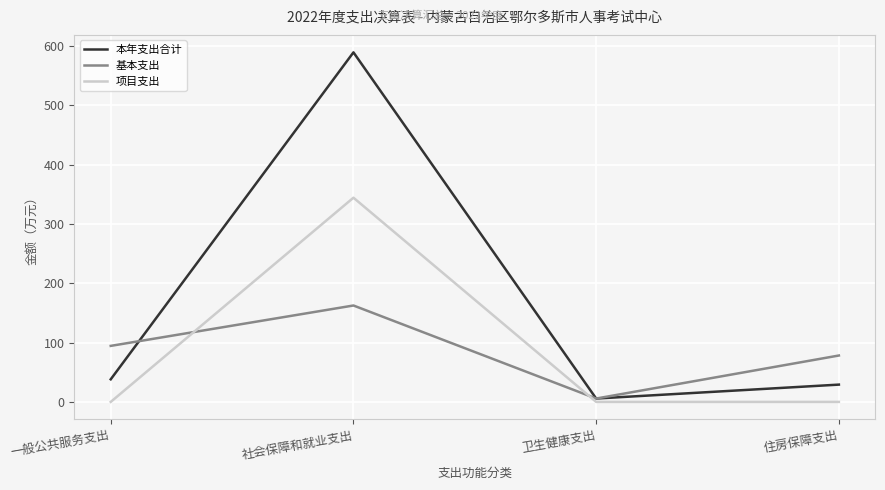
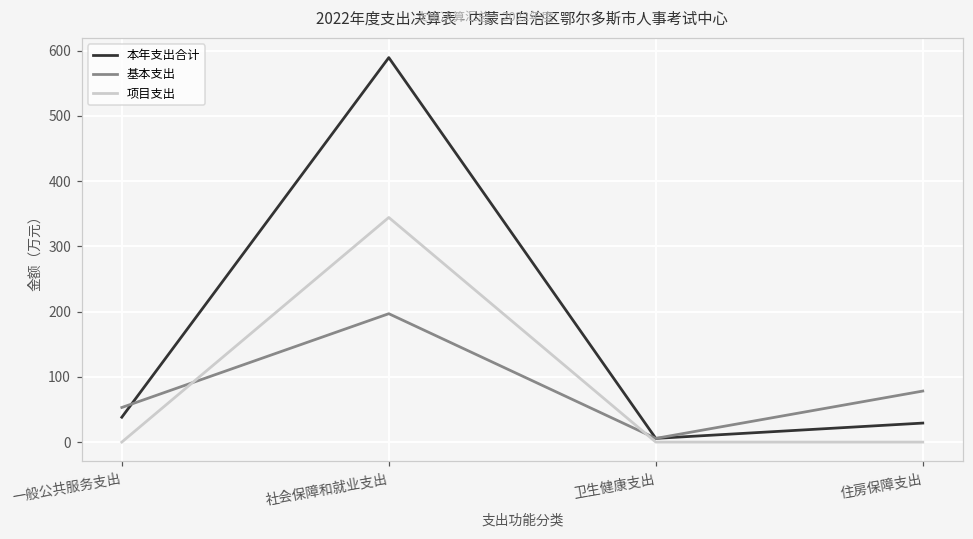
  {
    "本年支出合计": {
      "一般公共服务支出": 40,
      "社会保障和就业支出": 590,
      "住房保障支出": 30
    },
    "基本支出": {
-     "一般公共服务支出": 90,
-     "社会保障和就业支出": 160,
+     "一般公共服务支出": 50,
+     "社会保障和就业支出": 200,
      "住房保障支出": 80
    },
    "项目支出": {
      "一般公共服务支出": 0,
      "社会保障和就业支出": 340,
      "卫生健康支出": 0,
      "住房保障支出": 0
    }
  }
